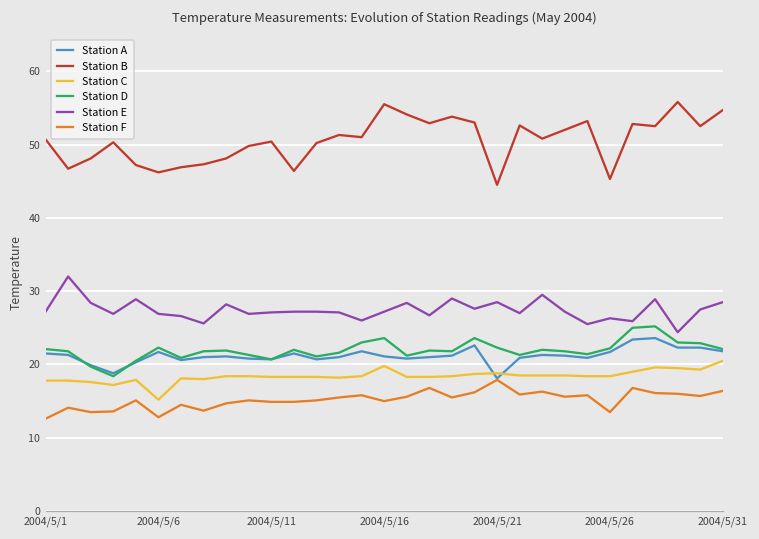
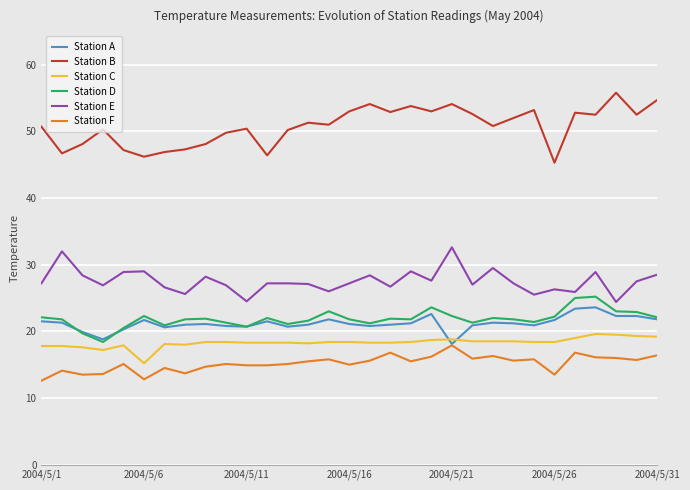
  {
    "Station A": {
      "2004/5/1": 22,
      "2004/5/6": 22,
      "2004/5/16": 21,
      "2004/5/26": 22
    },
    "Station B": {
      "2004/5/1": 51,
      "2004/5/6": 46,
      "2004/5/11": 50,
-     "2004/5/16": 56,
-     "2004/5/21": 45,
+     "2004/5/16": 53,
+     "2004/5/21": 54,
      "2004/5/26": 45,
      "2004/5/31": 55
    },
    "Station C": {
      "2004/5/1": 18,
      "2004/5/6": 15,
      "2004/5/11": 18,
-     "2004/5/16": 20,
+     "2004/5/16": 18,
      "2004/5/21": 19,
      "2004/5/26": 18,
-     "2004/5/31": 21
+     "2004/5/31": 19
    },
    "Station D": {
      "2004/5/1": 22,
      "2004/5/6": 22,
-     "2004/5/16": 24,
+     "2004/5/16": 22,
      "2004/5/21": 22,
      "2004/5/26": 22
    },
    "Station E": {
      "2004/5/1": 27,
-     "2004/5/6": 27,
-     "2004/5/11": 27,
+     "2004/5/6": 29,
+     "2004/5/11": 25,
      "2004/5/16": 27,
-     "2004/5/21": 29,
+     "2004/5/21": 33,
      "2004/5/26": 26,
      "2004/5/31": 29
    },
    "Station F": {
      "2004/5/1": 13,
      "2004/5/6": 13,
      "2004/5/11": 15,
      "2004/5/16": 15,
      "2004/5/26": 14,
      "2004/5/31": 16
    }
  }
